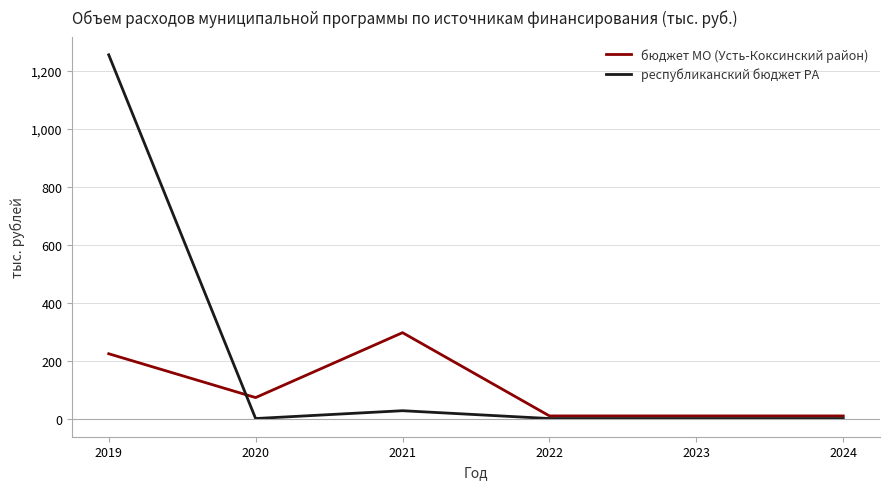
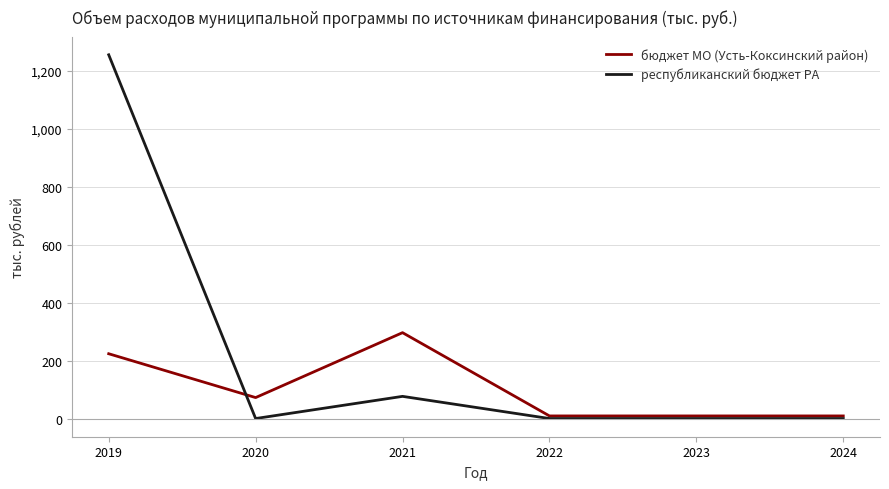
  {
    "бюджет МО (Усть-Коксинский район)": {
      "2019": "220",
      "2020": "70",
      "2021": "300",
      "2022": "10",
      "2023": "10",
      "2024": "10"
    },
    "республиканский бюджет РА": {
      "2019": "1,250",
      "2020": "0",
-     "2021": "30",
+     "2021": "80",
      "2022": "0",
      "2023": "0",
      "2024": "0"
    }
  }
